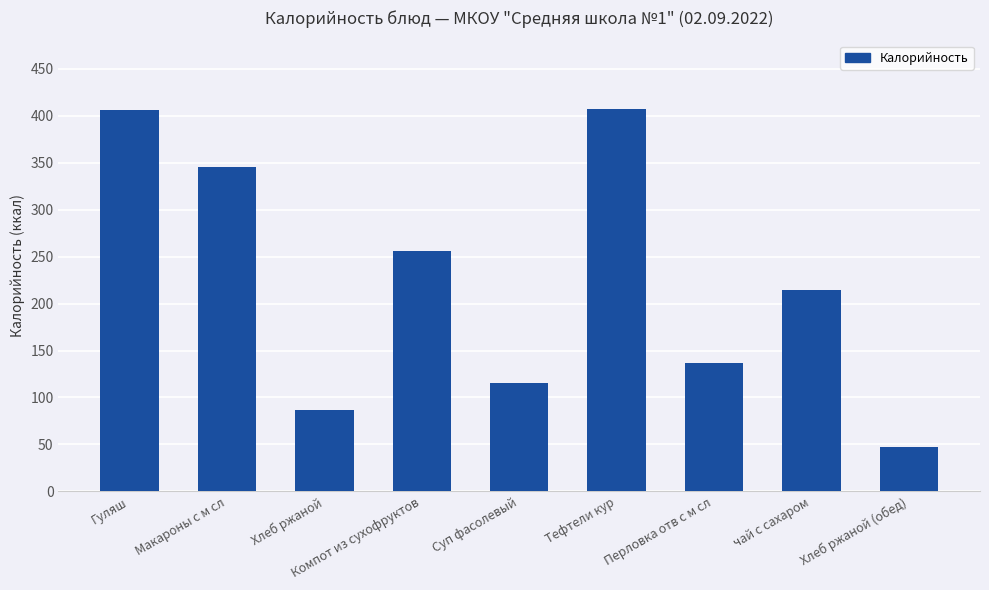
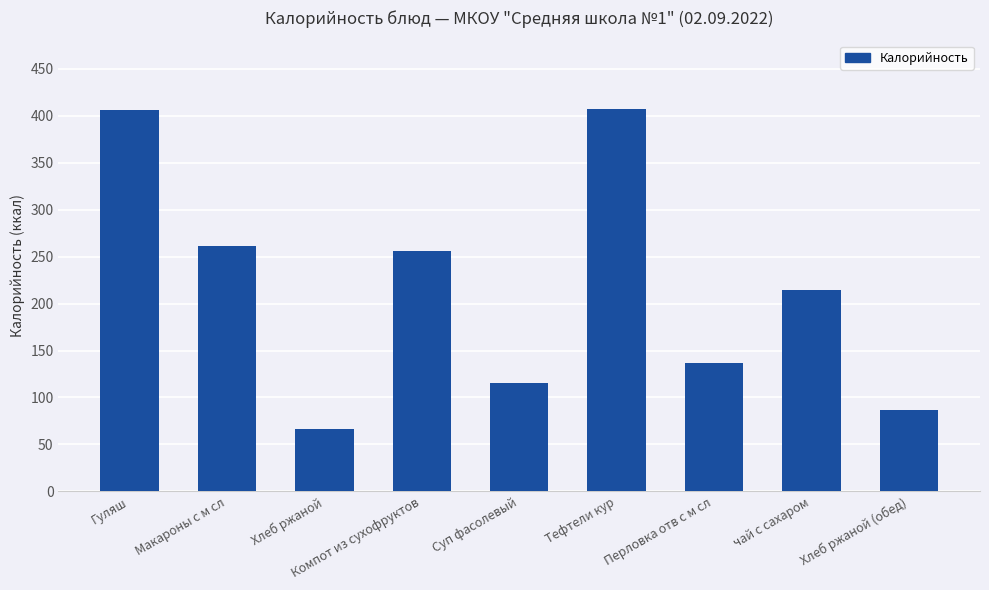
  {
    "Гуляш": 410,
-   "Макароны с м сл": 350,
-   "Хлеб ржаной": 90,
+   "Макароны с м сл": 260,
+   "Хлеб ржаной": 70,
    "Компот из сухофруктов": 260,
    "Суп фасолевый": 120,
    "Тефтели кур": 410,
    "Перловка отв с м сл": 140,
    "чай с сахаром": 210,
-   "Хлеб ржаной (обед)": 50
+   "Хлеб ржаной (обед)": 90
  }
